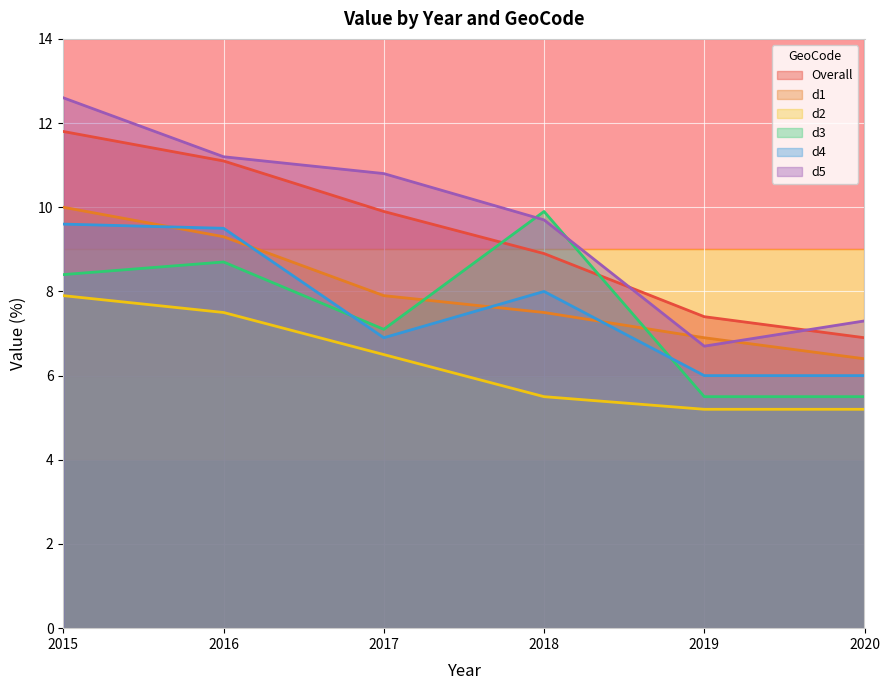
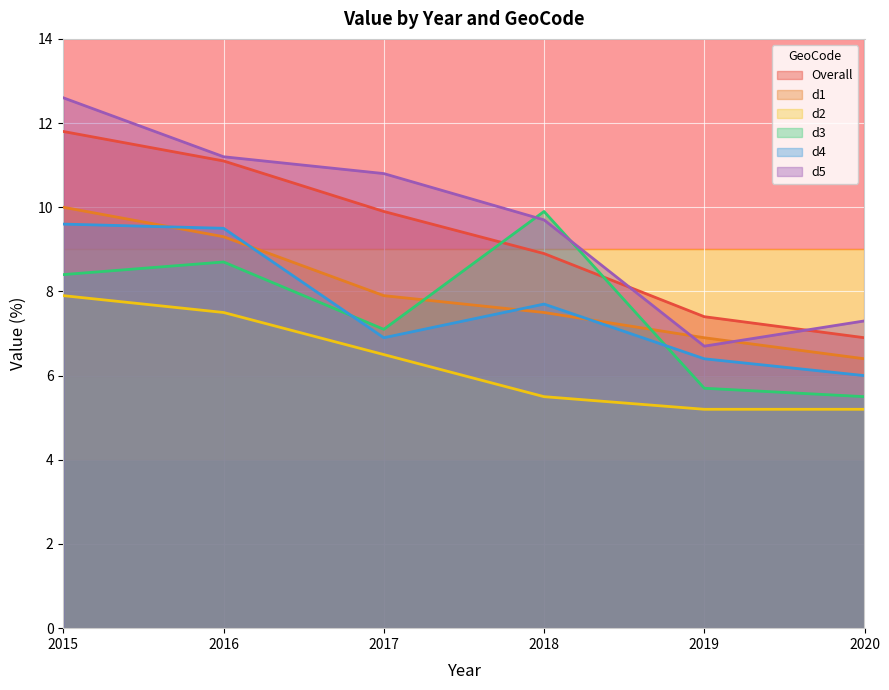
  {
    "d3": {
      "2015": 8.4,
      "2016": 8.7,
      "2017": 7.1,
      "2018": 9.9,
-     "2019": 5.5,
+     "2019": 5.7,
      "2020": 5.5
    },
    "d4": {
      "2015": 9.6,
      "2016": 9.5,
      "2017": 6.9,
-     "2018": 8.0,
-     "2019": 6.0,
+     "2018": 7.7,
+     "2019": 6.4,
      "2020": 6.0
    },
    "d5": {
      "2015": 12.6,
      "2016": 11.2,
      "2017": 10.8,
      "2018": 9.7,
      "2019": 6.7,
      "2020": 7.3
    }
  }
